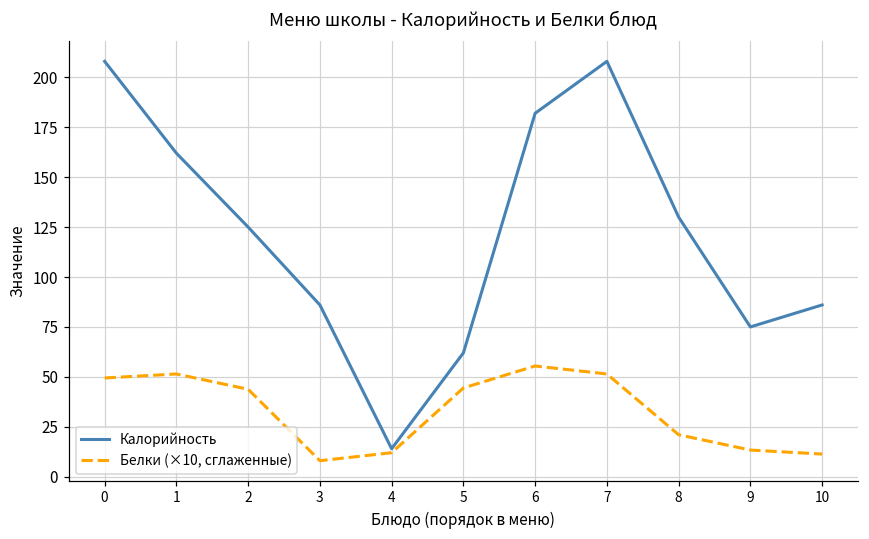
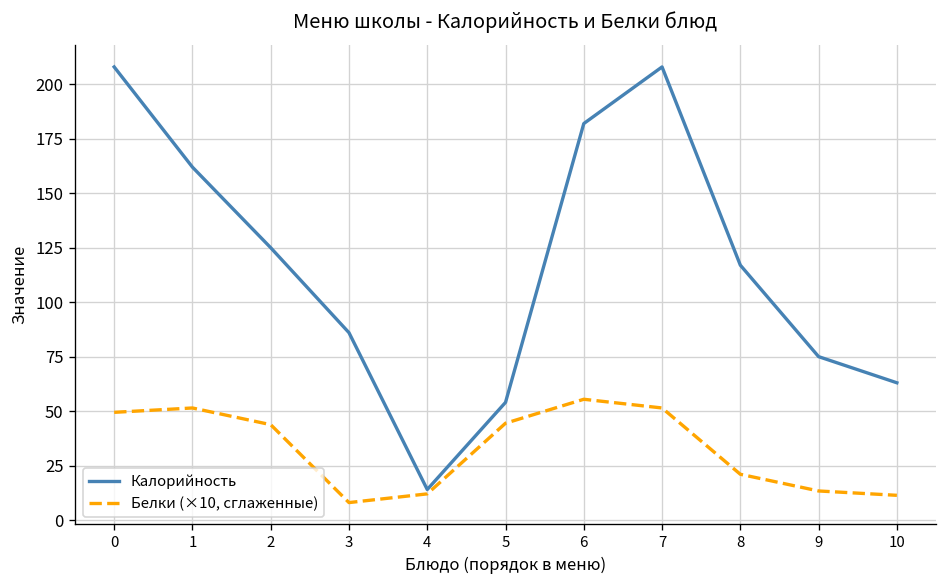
  {
    "Калорийность": {
      "0": 208,
      "1": 162,
      "2": 125,
      "3": 86,
      "4": 14,
-     "5": 62,
+     "5": 54,
      "6": 182,
      "7": 208,
-     "8": 130,
+     "8": 117,
      "9": 75,
-     "10": 86
+     "10": 63
    },
    "Белки (×10, сглаженные)": {
      "0": 49,
      "1": 51,
      "2": 44,
      "3": 8,
      "4": 12,
      "5": 44,
      "6": 55,
      "7": 51,
      "8": 21,
      "9": 13,
      "10": 11
    }
  }
